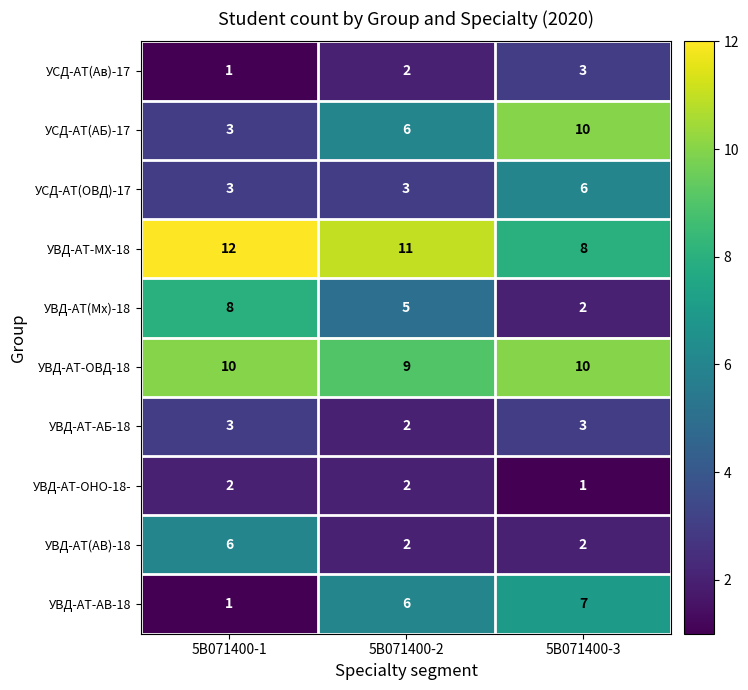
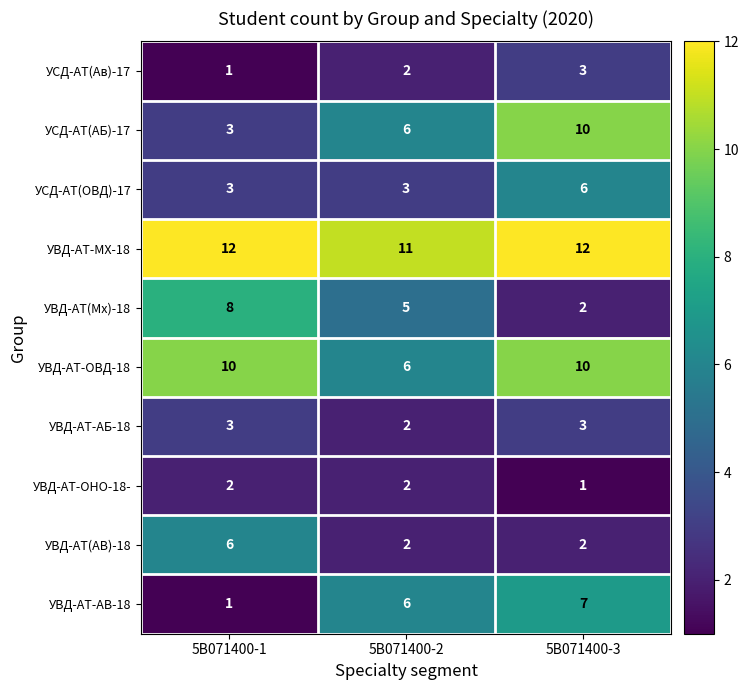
  {
    "УСД-АТ(Ав)-17": {
      "5В071400-1": 1,
      "5В071400-2": 2,
      "5В071400-3": 3
    },
    "УСД-АТ(АБ)-17": {
      "5В071400-1": 3,
      "5В071400-2": 6,
      "5В071400-3": 10
    },
    "УСД-АТ(ОВД)-17": {
      "5В071400-1": 3,
      "5В071400-2": 3,
      "5В071400-3": 6
    },
    "УВД-АТ-МХ-18": {
      "5В071400-1": 12,
      "5В071400-2": 11,
-     "5В071400-3": 8
+     "5В071400-3": 12
    },
    "УВД-АТ(Мх)-18": {
      "5В071400-1": 8,
      "5В071400-2": 5,
      "5В071400-3": 2
    },
    "УВД-АТ-ОВД-18": {
      "5В071400-1": 10,
-     "5В071400-2": 9,
+     "5В071400-2": 6,
      "5В071400-3": 10
    },
    "УВД-АТ-АБ-18": {
      "5В071400-1": 3,
      "5В071400-2": 2,
      "5В071400-3": 3
    },
    "УВД-АТ-ОНО-18-": {
      "5В071400-1": 2,
      "5В071400-2": 2,
      "5В071400-3": 1
    },
    "УВД-АТ(АВ)-18": {
      "5В071400-1": 6,
      "5В071400-2": 2,
      "5В071400-3": 2
    },
    "УВД-АТ-АВ-18": {
      "5В071400-1": 1,
      "5В071400-2": 6,
      "5В071400-3": 7
    }
  }
